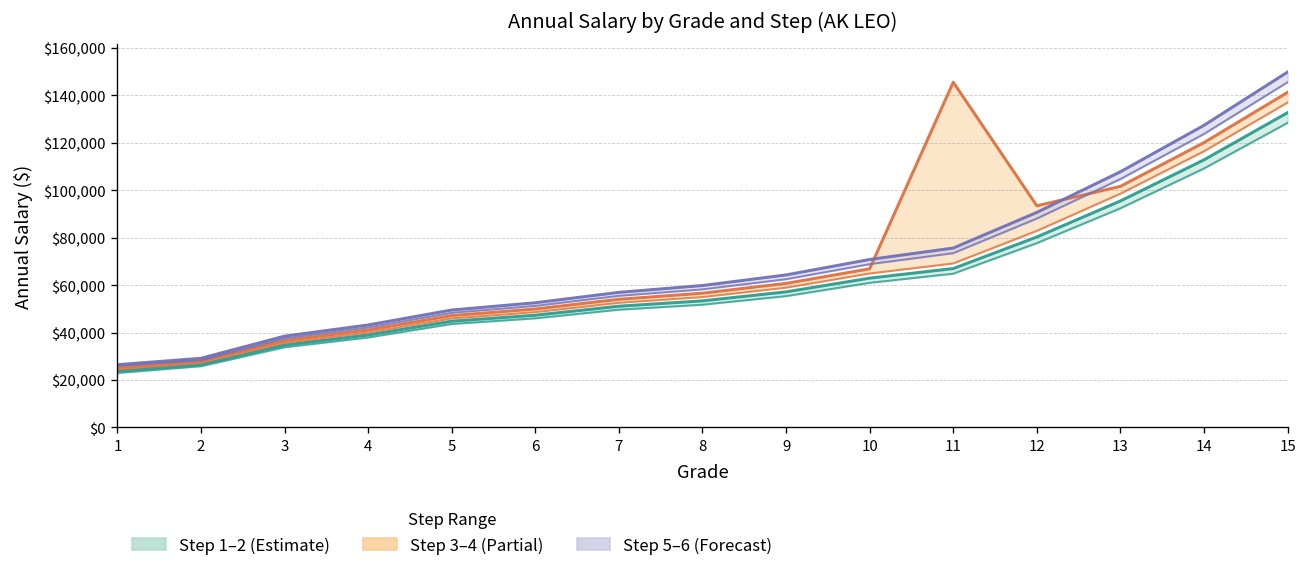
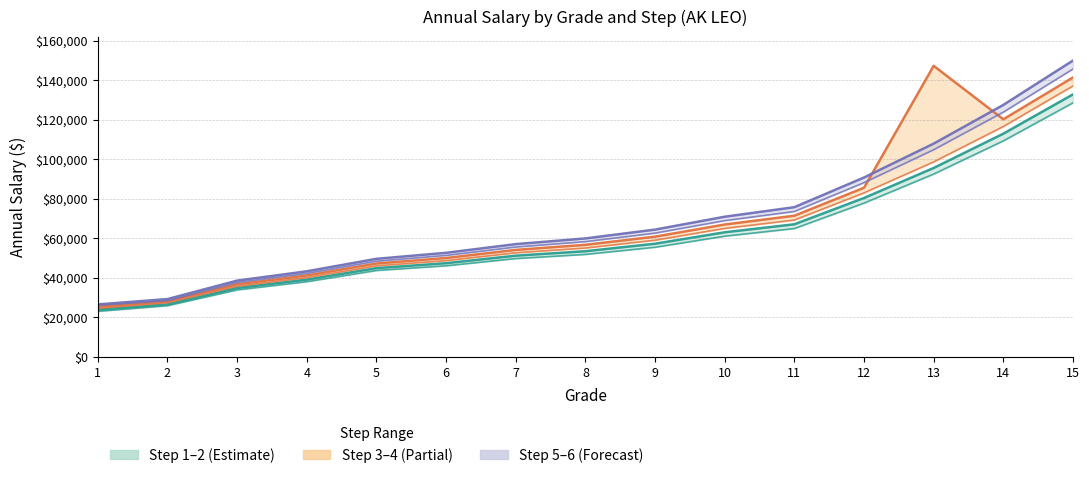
  {
    "Step 3–4 (Partial)": {
      "6": "$50,000",
      "7": "$54,000",
      "8": "$57,000",
      "9": "$61,000",
      "10": "$67,000",
-     "11": "$146,000",
-     "12": "$93,000",
-     "13": "$102,000",
+     "11": "$71,000",
+     "12": "$85,000",
+     "13": "$147,000",
      "14": "$120,000",
      "15": "$141,000"
    }
  }
